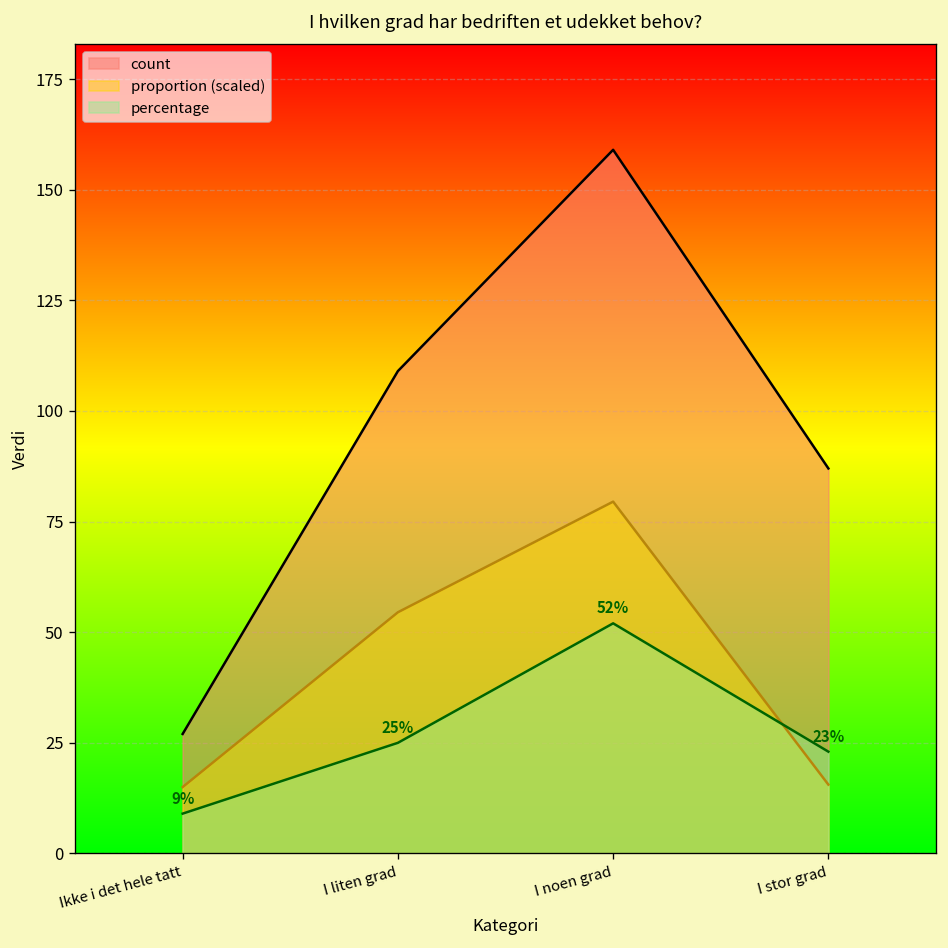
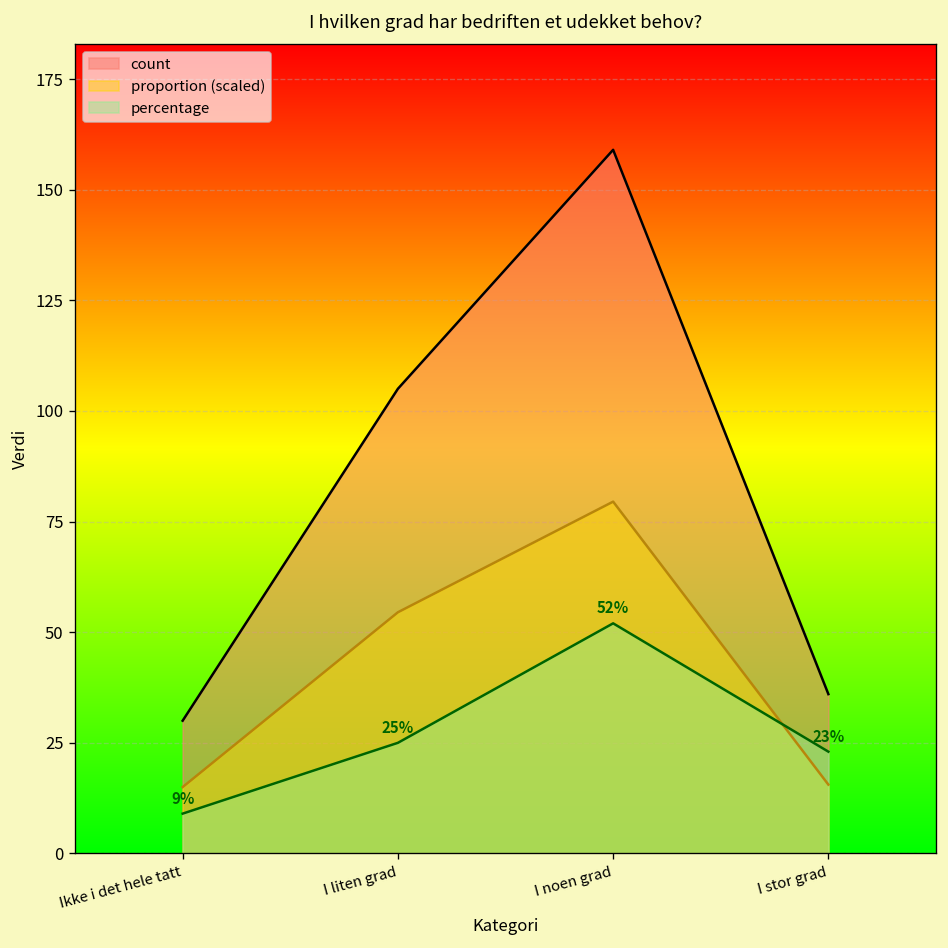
  {
    "count": {
-     "Ikke i det hele tatt": "27",
-     "I liten grad": "109",
+     "Ikke i det hele tatt": "30",
+     "I liten grad": "105",
      "I noen grad": "159",
-     "I stor grad": "87"
+     "I stor grad": "36"
    },
    "proportion (scaled)": {
      "I liten grad": "55",
      "I noen grad": "80",
      "I stor grad": "16"
    },
    "percentage": {
      "Ikke i det hele tatt": "9%",
      "I liten grad": "25%",
      "I noen grad": "52%",
      "I stor grad": "23%"
    }
  }
